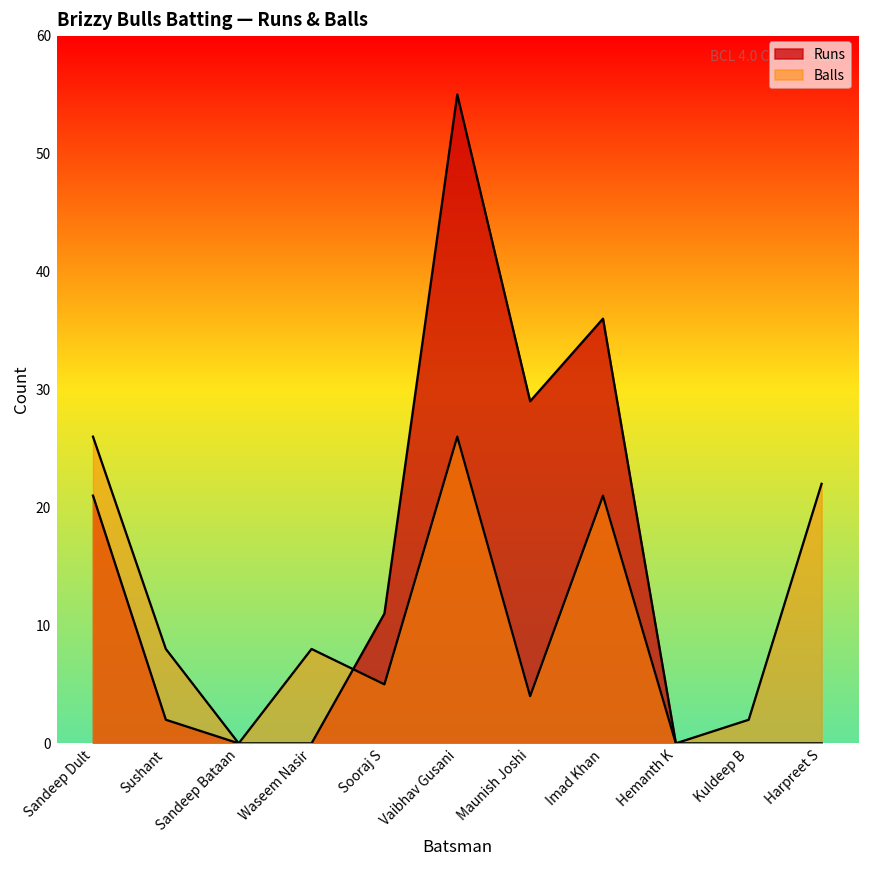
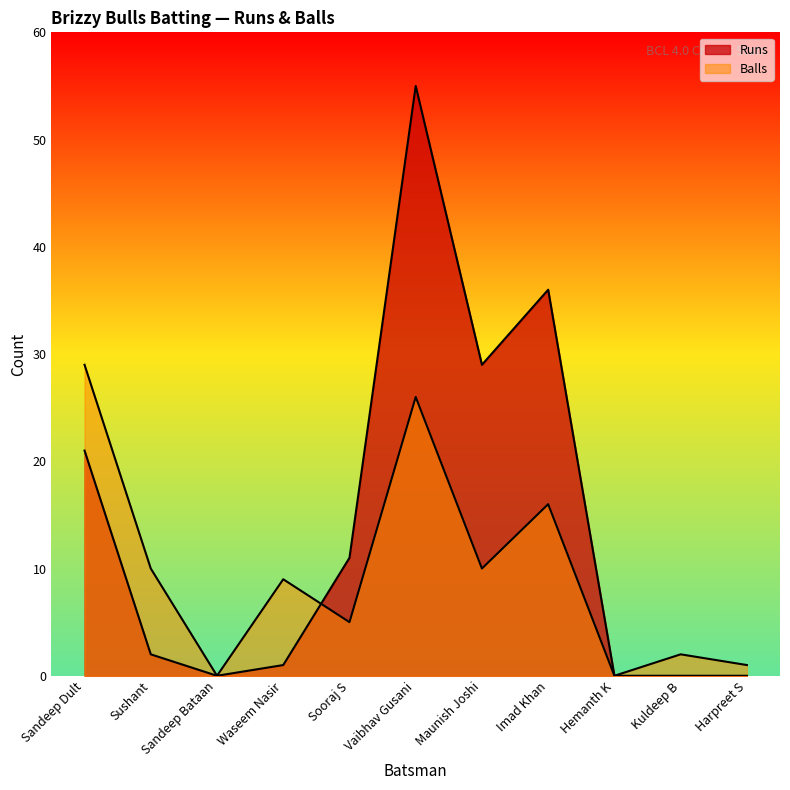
  {
    "Runs": {
      "Sandeep Dult": 21,
      "Sushant": 2,
-     "Waseem Nasir": 0,
+     "Waseem Nasir": 1,
      "Sooraj S": 11,
      "Vaibhav Gusani": 55,
      "Maunish Joshi": 29,
      "Imad Khan": 36,
      "Kuldeep B": 0,
      "Harpreet S": 0
    },
    "Balls": {
-     "Sandeep Dult": 26,
-     "Sushant": 8,
-     "Waseem Nasir": 8,
+     "Sandeep Dult": 29,
+     "Sushant": 10,
+     "Waseem Nasir": 9,
      "Sooraj S": 5,
      "Vaibhav Gusani": 26,
-     "Maunish Joshi": 4,
-     "Imad Khan": 21,
+     "Maunish Joshi": 10,
+     "Imad Khan": 16,
      "Kuldeep B": 2,
-     "Harpreet S": 22
+     "Harpreet S": 1
    }
  }
